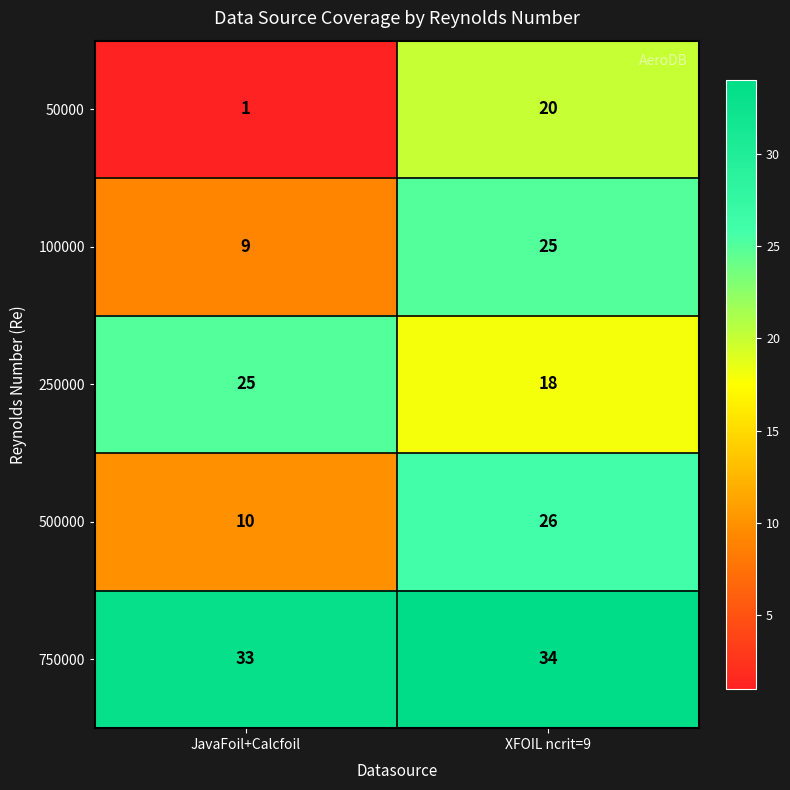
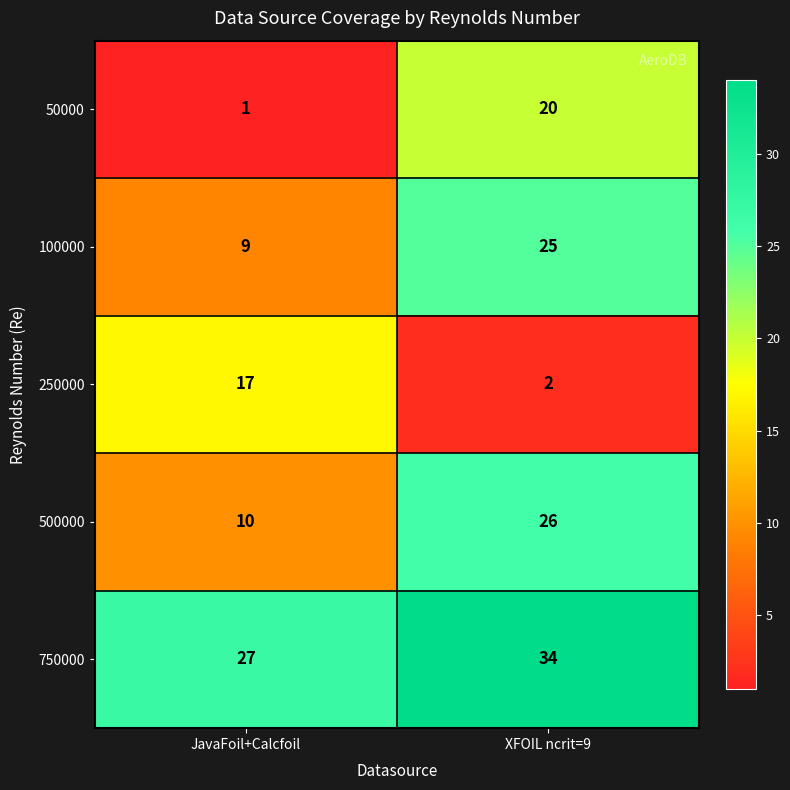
  {
    "50000": {
      "JavaFoil+Calcfoil": 1
    },
    "100000": {
      "JavaFoil+Calcfoil": 9,
      "XFOIL ncrit=9": 25
    },
    "250000": {
-     "JavaFoil+Calcfoil": 25,
-     "XFOIL ncrit=9": 18
+     "JavaFoil+Calcfoil": 17,
+     "XFOIL ncrit=9": 2
    },
    "500000": {
      "JavaFoil+Calcfoil": 10,
      "XFOIL ncrit=9": 26
    },
    "750000": {
-     "JavaFoil+Calcfoil": 33,
+     "JavaFoil+Calcfoil": 27,
      "XFOIL ncrit=9": 34
    }
  }
